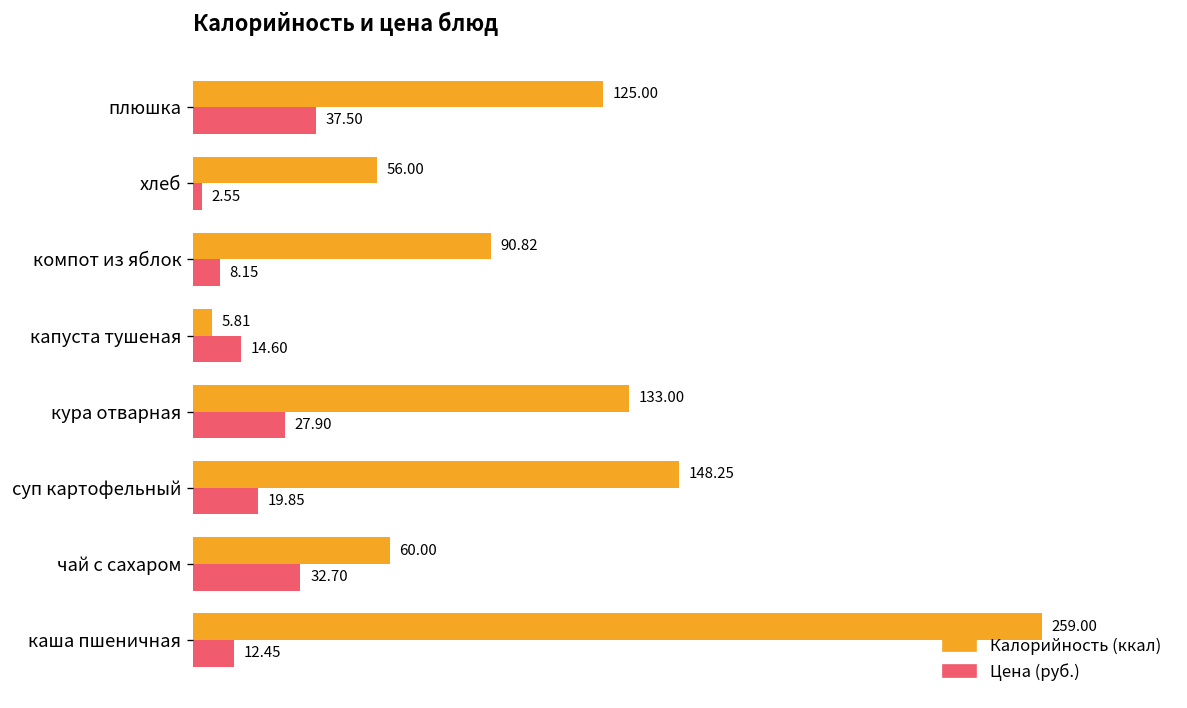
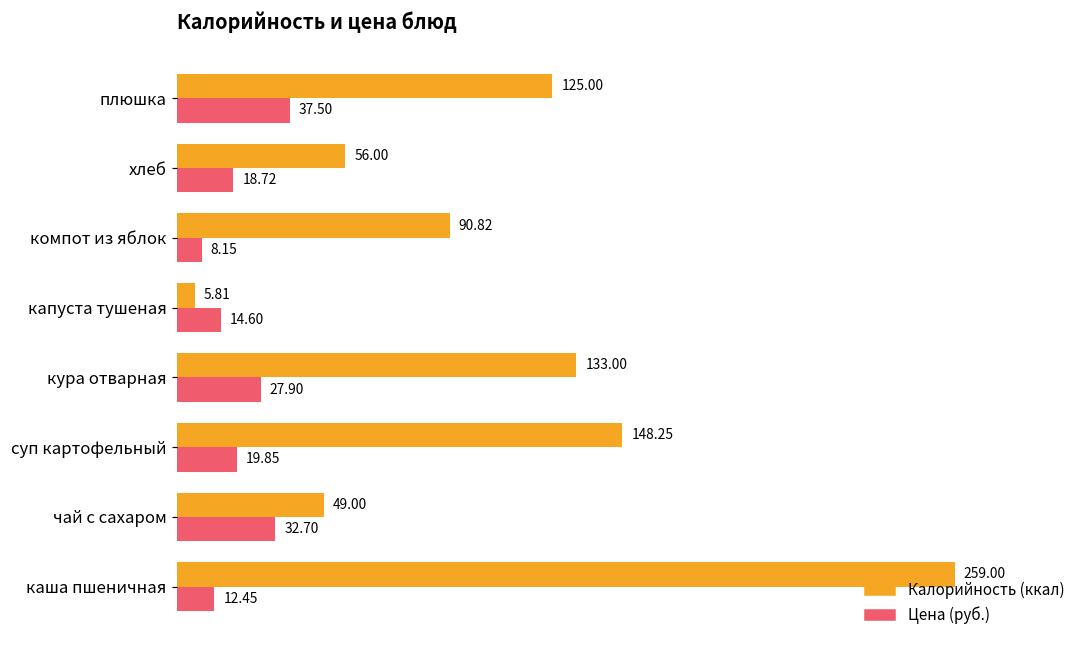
  {
    "Калорийность (ккал)": {
      "плюшка": 125.00,
      "хлеб": 56.00,
      "компот из яблок": 90.82,
      "капуста тушеная": 5.81,
      "кура отварная": 133.00,
      "суп картофельный": 148.25,
-     "чай с сахаром": 60.00,
+     "чай с сахаром": 49.00,
      "каша пшеничная": 259.00
    },
    "Цена (руб.)": {
      "плюшка": 37.50,
-     "хлеб": 2.55,
+     "хлеб": 18.72,
      "компот из яблок": 8.15,
      "капуста тушеная": 14.60,
      "кура отварная": 27.90,
      "суп картофельный": 19.85,
      "чай с сахаром": 32.70,
      "каша пшеничная": 12.45
    }
  }
